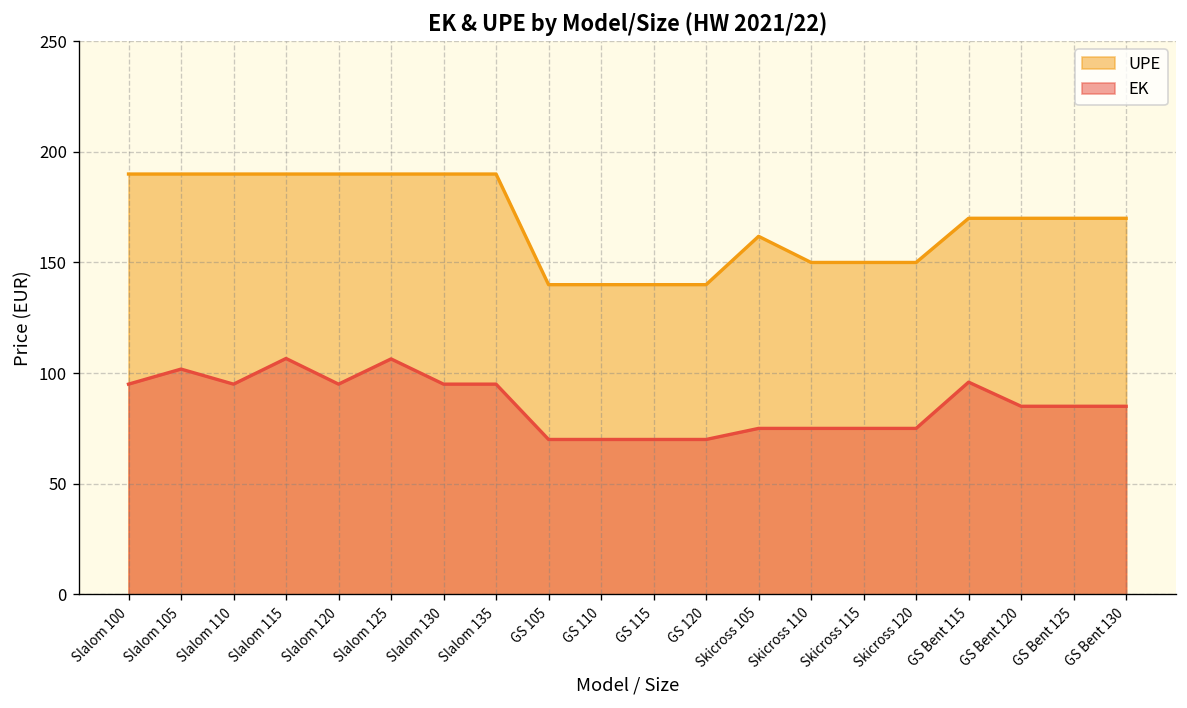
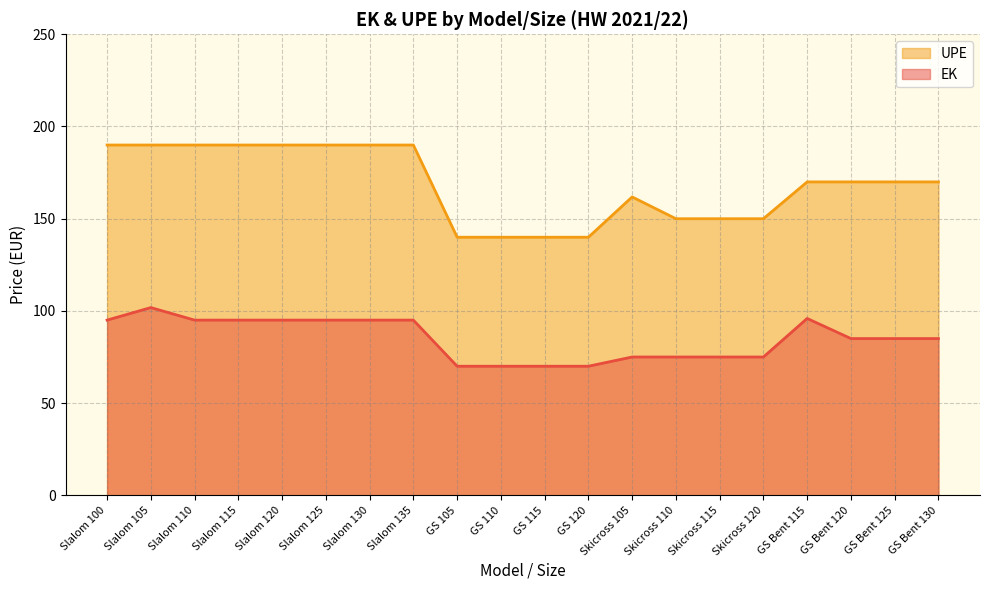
  {
    "UPE": {
      "Slalom 100": 190,
      "Slalom 105": 190,
      "Slalom 110": 190,
      "Slalom 115": 190,
      "Slalom 120": 190,
      "Slalom 125": 190,
      "Slalom 130": 190,
      "Slalom 135": 190,
      "GS 105": 140,
      "GS 110": 140,
      "GS 115": 140,
      "GS 120": 140,
      "Skicross 105": 162,
      "Skicross 110": 150,
      "Skicross 115": 150,
      "Skicross 120": 150,
      "GS Bent 115": 170,
      "GS Bent 120": 170,
      "GS Bent 125": 170,
      "GS Bent 130": 170
    },
    "EK": {
      "Slalom 100": 95,
      "Slalom 105": 102,
      "Slalom 110": 95,
-     "Slalom 115": 107,
+     "Slalom 115": 95,
      "Slalom 120": 95,
-     "Slalom 125": 106,
+     "Slalom 125": 95,
      "Slalom 130": 95,
      "Slalom 135": 95,
      "GS 105": 70,
      "GS 110": 70,
      "GS 115": 70,
      "GS 120": 70,
      "Skicross 105": 75,
      "Skicross 110": 75,
      "Skicross 115": 75,
      "Skicross 120": 75,
      "GS Bent 115": 96,
      "GS Bent 120": 85,
      "GS Bent 125": 85,
      "GS Bent 130": 85
    }
  }
